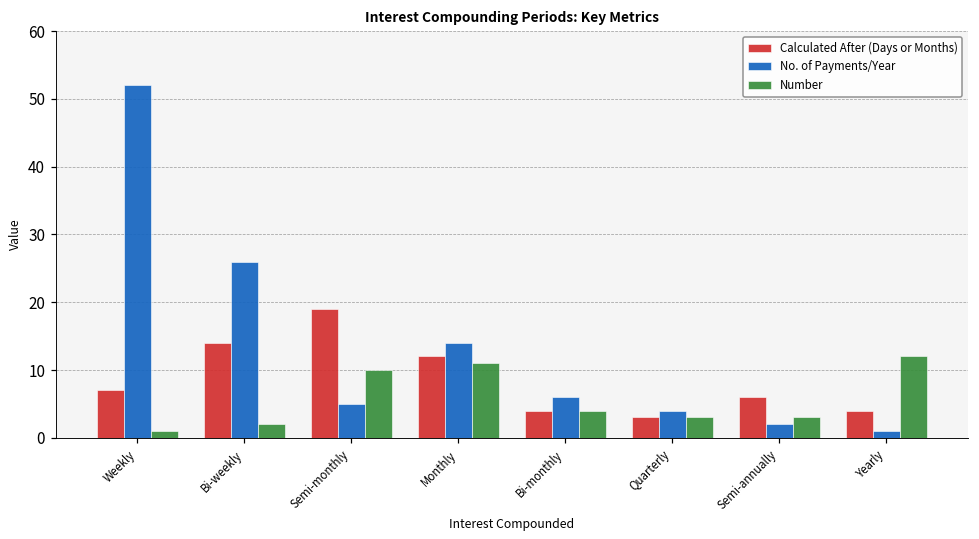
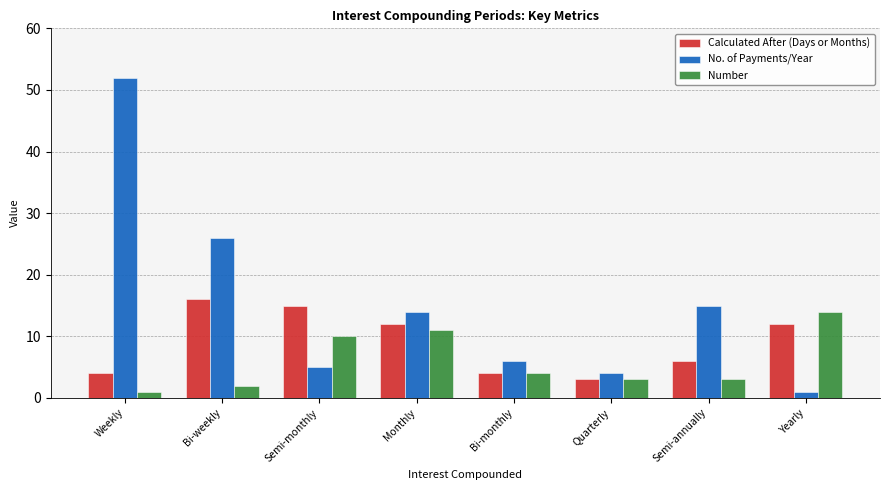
  {
    "Calculated After (Days or Months)": {
-     "Weekly": 7,
-     "Bi-weekly": 14,
-     "Semi-monthly": 19,
+     "Weekly": 4,
+     "Bi-weekly": 16,
+     "Semi-monthly": 15,
      "Monthly": 12,
      "Bi-monthly": 4,
      "Quarterly": 3,
      "Semi-annually": 6,
-     "Yearly": 4
+     "Yearly": 12
    },
    "No. of Payments/Year": {
      "Weekly": 52,
      "Bi-weekly": 26,
      "Semi-monthly": 5,
      "Monthly": 14,
      "Bi-monthly": 6,
      "Quarterly": 4,
-     "Semi-annually": 2,
+     "Semi-annually": 15,
      "Yearly": 1
    },
    "Number": {
      "Weekly": 1,
      "Bi-weekly": 2,
      "Semi-monthly": 10,
      "Monthly": 11,
      "Bi-monthly": 4,
      "Quarterly": 3,
      "Semi-annually": 3,
-     "Yearly": 12
+     "Yearly": 14
    }
  }
